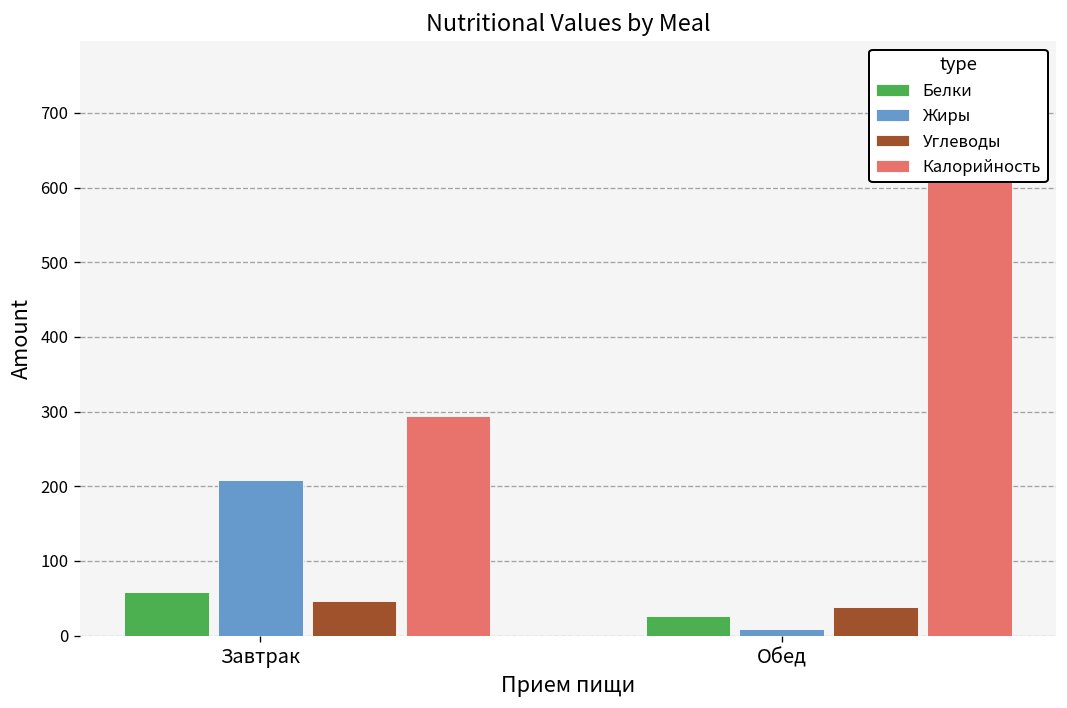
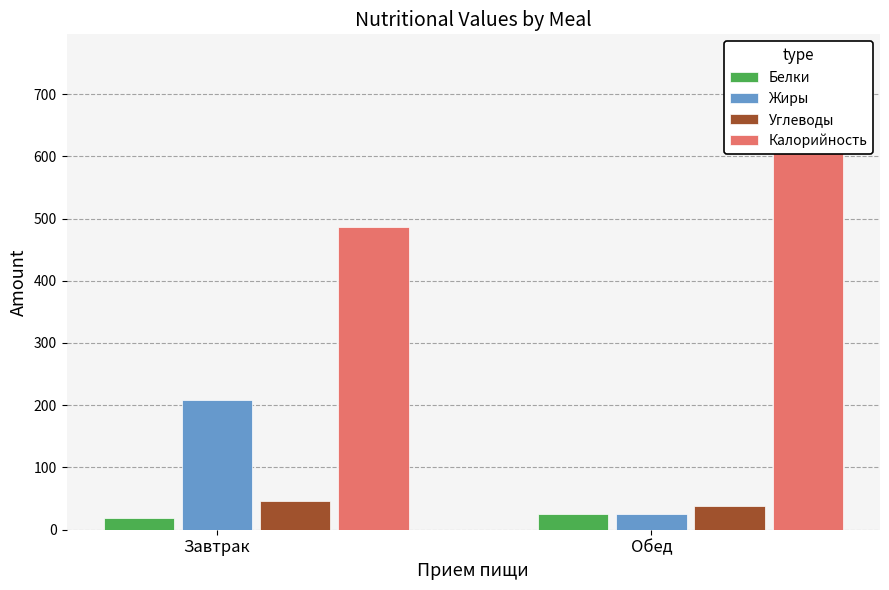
  {
    "Белки": {
-     "Завтрак": 60,
+     "Завтрак": 20,
      "Обед": 30
    },
    "Жиры": {
      "Завтрак": 210,
-     "Обед": 10
+     "Обед": 30
    },
    "Углеводы": {
      "Завтрак": 50,
      "Обед": 40
    },
    "Калорийность": {
-     "Завтрак": 290
+     "Завтрак": 490
    }
  }
